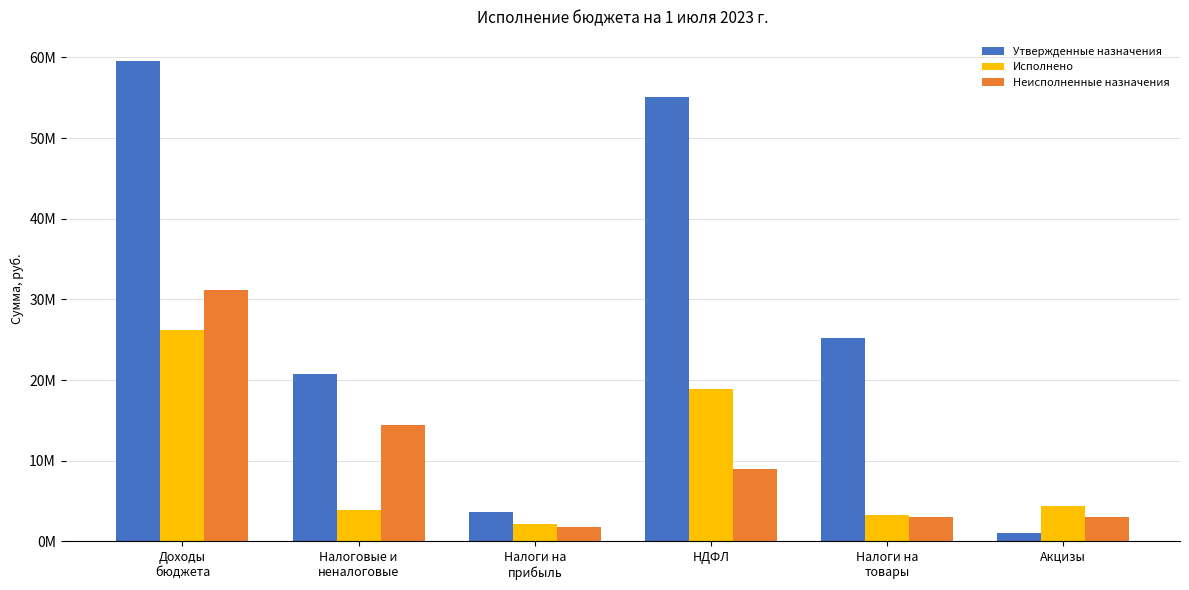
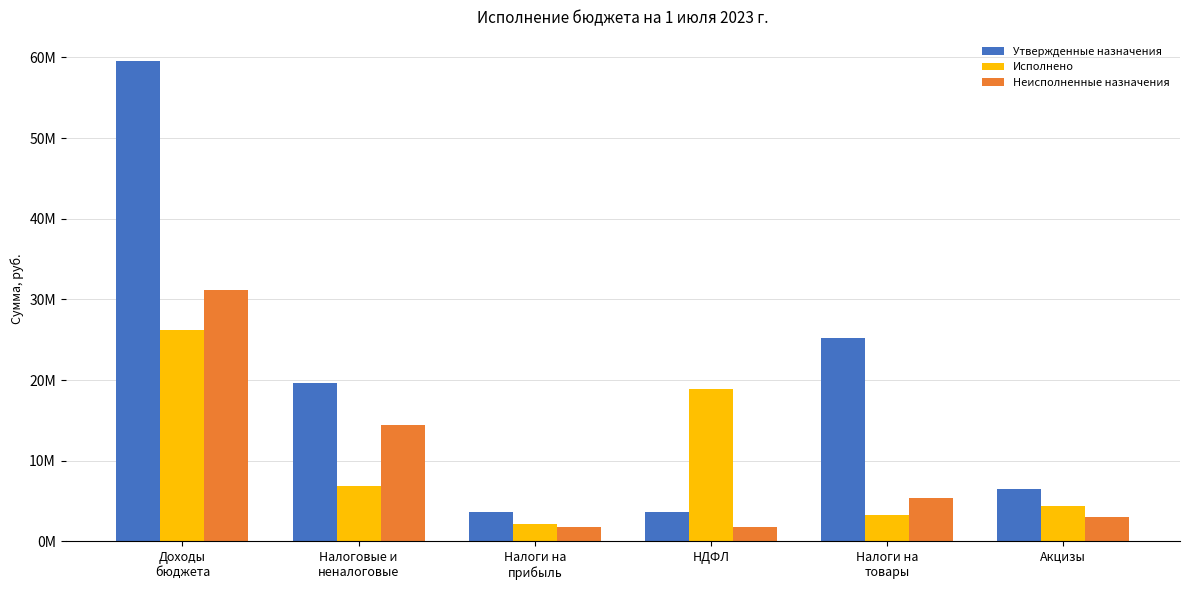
  {
    "Утвержденные назначения": {
      "Доходы бюджета": 60000000,
-     "Налоговые и неналоговые": 21000000,
+     "Налоговые и неналоговые": 20000000,
      "Налоги на прибыль": 4000000,
-     "НДФЛ": 55000000,
+     "НДФЛ": 4000000,
      "Налоги на товары": 25000000,
-     "Акцизы": 1000000
+     "Акцизы": 7000000
    },
    "Исполнено": {
      "Доходы бюджета": 26000000,
-     "Налоговые и неналоговые": 4000000,
+     "Налоговые и неналоговые": 7000000,
      "Налоги на прибыль": 2000000,
      "НДФЛ": 19000000,
      "Налоги на товары": 3000000,
      "Акцизы": 4000000
    },
    "Неисполненные назначения": {
      "Доходы бюджета": 31000000,
      "Налоговые и неналоговые": 14000000,
      "Налоги на прибыль": 2000000,
-     "НДФЛ": 9000000,
-     "Налоги на товары": 3000000,
+     "НДФЛ": 2000000,
+     "Налоги на товары": 5000000,
      "Акцизы": 3000000
    }
  }
